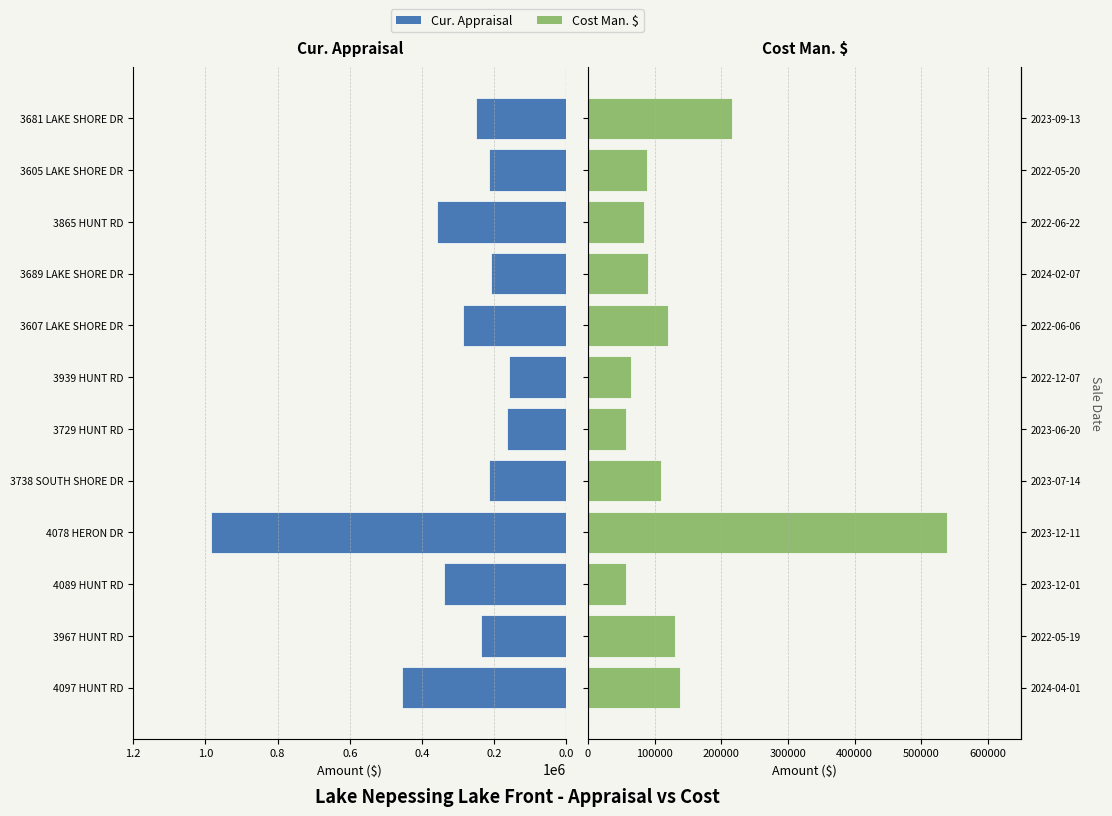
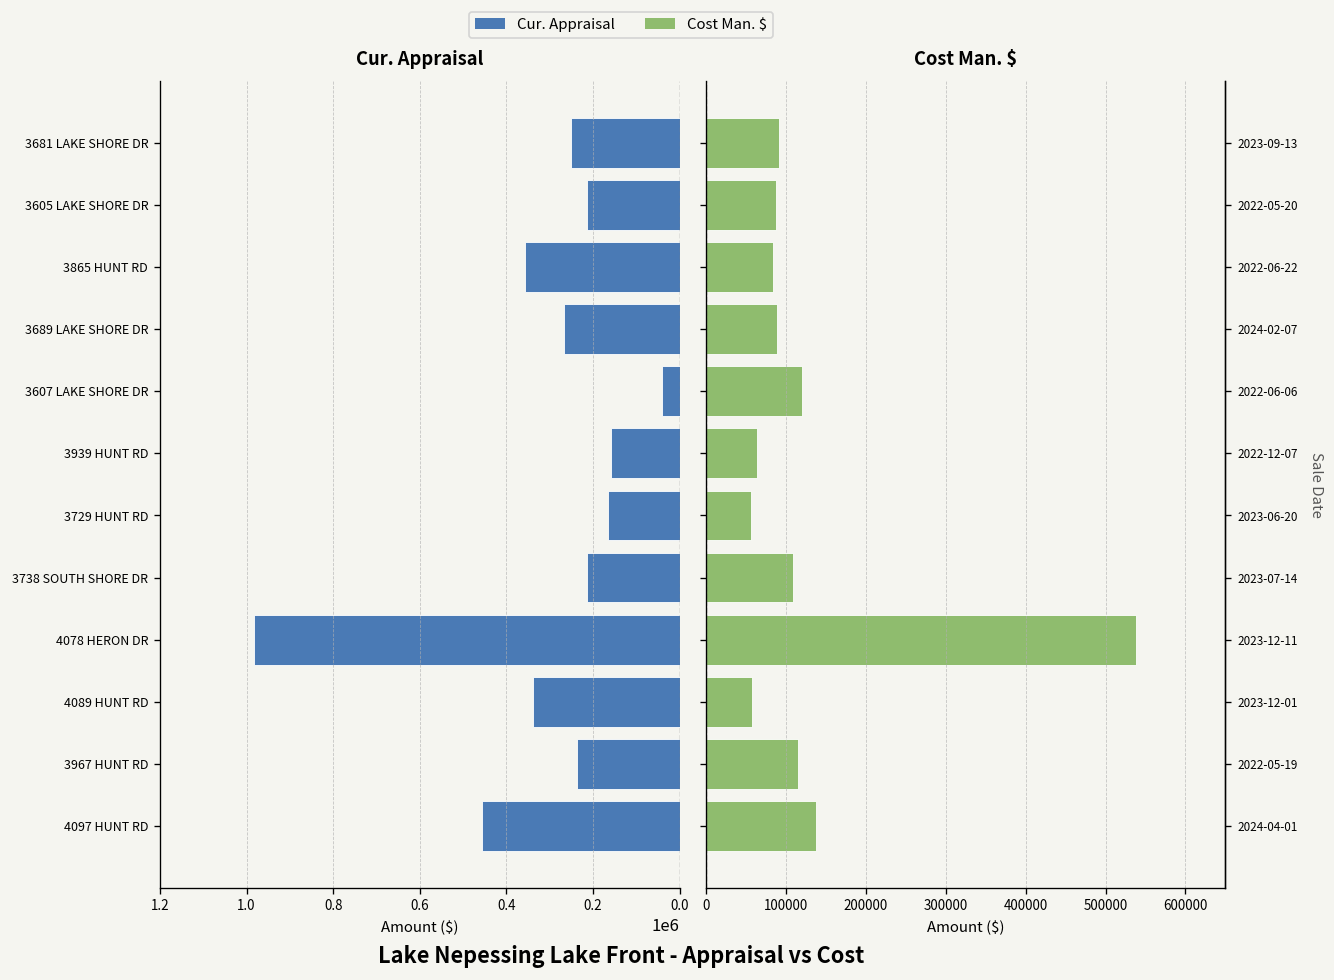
  {
    "Cur. Appraisal": {
      "3681 LAKE SHORE DR": 250000,
      "3605 LAKE SHORE DR": 210000,
      "3865 HUNT RD": 360000,
-     "3689 LAKE SHORE DR": 210000,
-     "3607 LAKE SHORE DR": 290000,
+     "3689 LAKE SHORE DR": 270000,
+     "3607 LAKE SHORE DR": 40000,
      "3939 HUNT RD": 160000,
      "3729 HUNT RD": 170000,
      "3738 SOUTH SHORE DR": 210000,
      "4078 HERON DR": 980000,
      "4089 HUNT RD": 340000,
      "3967 HUNT RD": 240000,
      "4097 HUNT RD": 460000
    },
    "Cost Man. $": {
-     "2023-09-13": 220000,
+     "2023-09-13": 90000,
      "2022-05-20": 90000,
      "2022-06-22": 80000,
      "2024-02-07": 90000,
      "2022-06-06": 120000,
      "2022-12-07": 60000,
      "2023-06-20": 60000,
      "2023-07-14": 110000,
      "2023-12-11": 540000,
      "2023-12-01": 60000,
-     "2022-05-19": 130000,
+     "2022-05-19": 110000,
      "2024-04-01": 140000
    }
  }
